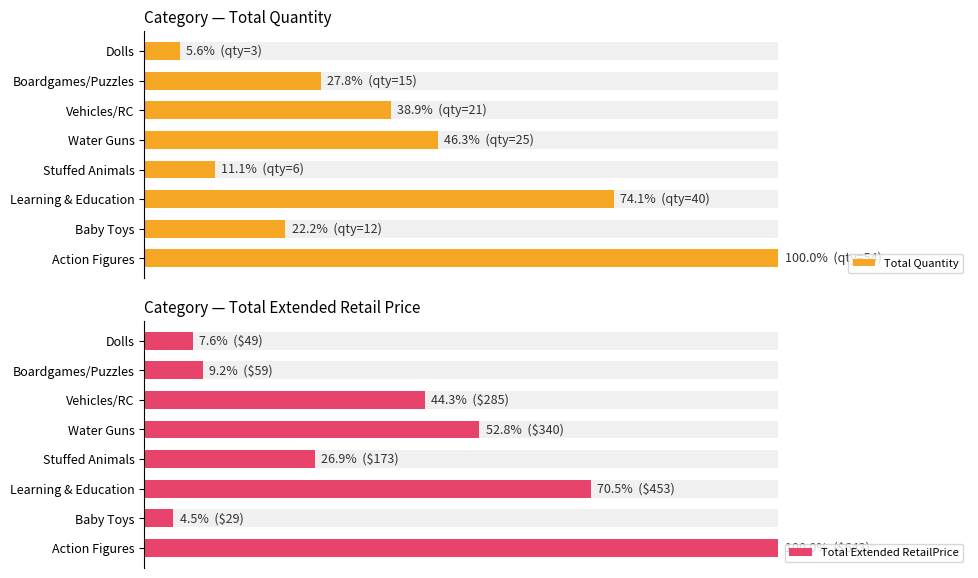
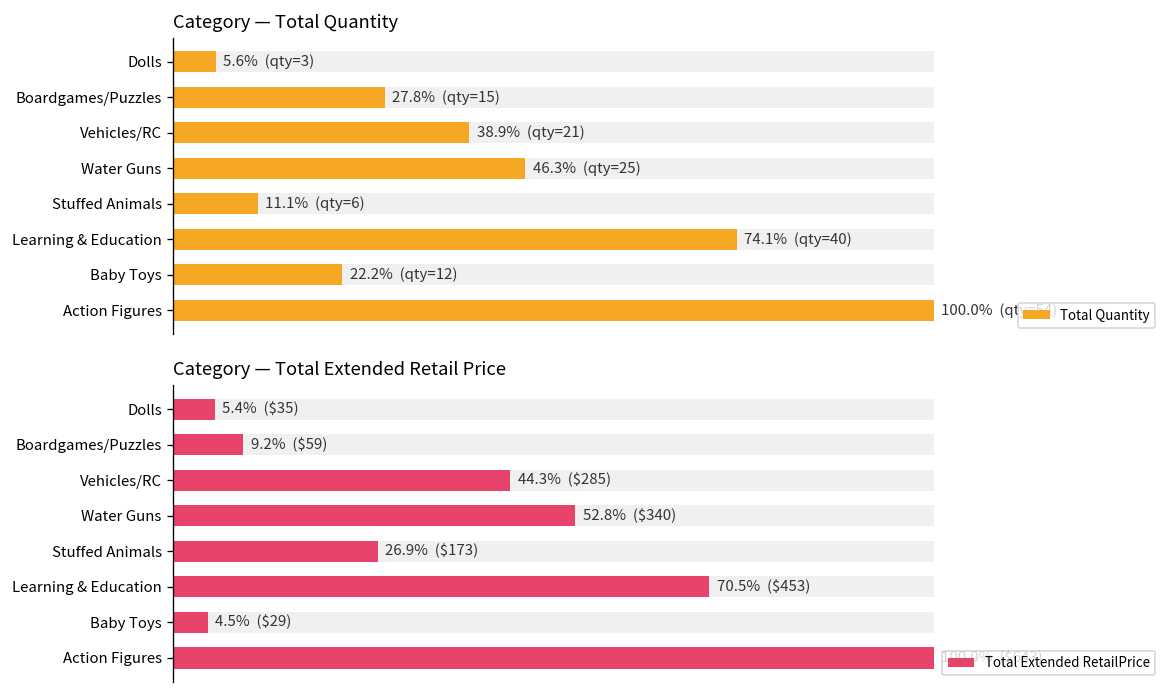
  {
    "Category — Total Extended Retail Price": {
      "Total Extended RetailPrice": {
-       "Dolls": "7.6% ($49)"
+       "Dolls": "5.4% ($35)"
      }
    }
  }
